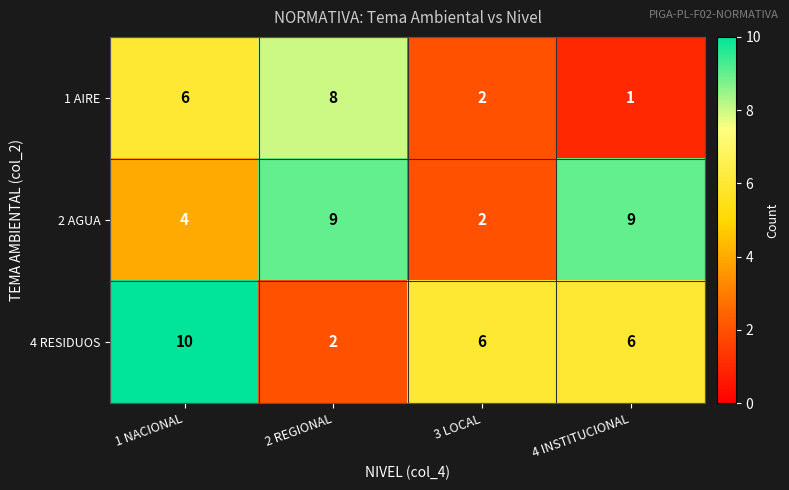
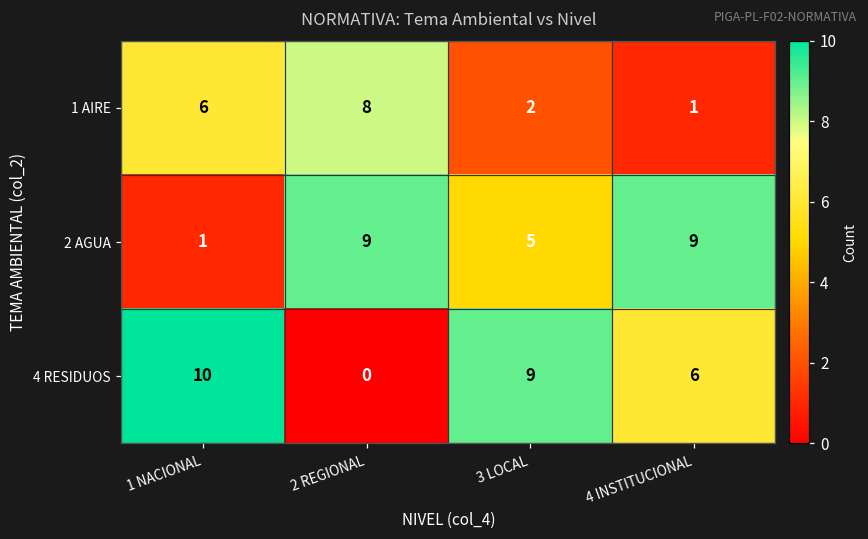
  {
    "1 AIRE": {
      "1 NACIONAL": 6,
      "2 REGIONAL": 8,
      "3 LOCAL": 2,
      "4 INSTITUCIONAL": 1
    },
    "2 AGUA": {
-     "1 NACIONAL": 4,
+     "1 NACIONAL": 1,
      "2 REGIONAL": 9,
-     "3 LOCAL": 2,
+     "3 LOCAL": 5,
      "4 INSTITUCIONAL": 9
    },
    "4 RESIDUOS": {
      "1 NACIONAL": 10,
-     "2 REGIONAL": 2,
-     "3 LOCAL": 6,
+     "2 REGIONAL": 0,
+     "3 LOCAL": 9,
      "4 INSTITUCIONAL": 6
    }
  }
